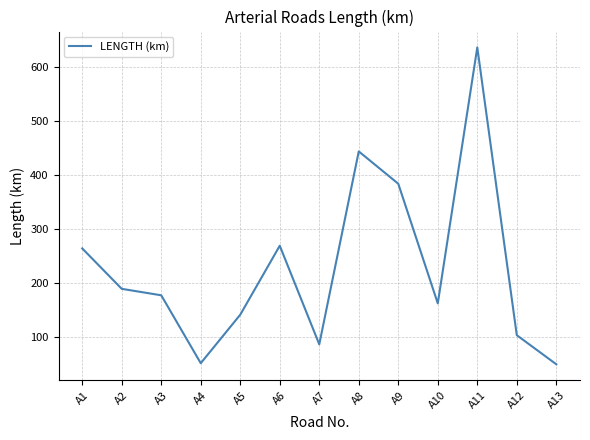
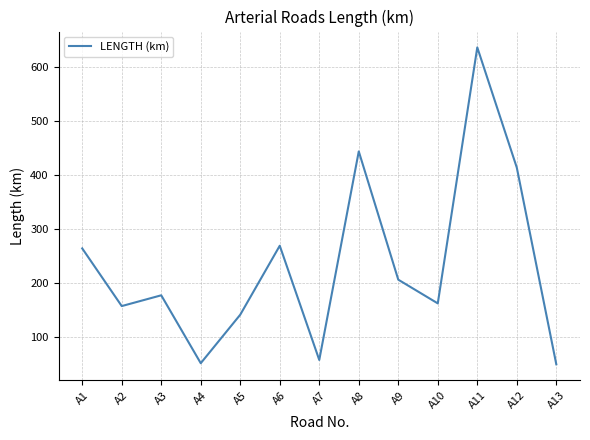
  {
    "A1": 260,
-   "A2": 190,
+   "A2": 160,
    "A3": 180,
    "A4": 50,
    "A5": 140,
    "A6": 270,
-   "A7": 90,
+   "A7": 60,
    "A8": 440,
-   "A9": 380,
+   "A9": 210,
    "A10": 160,
    "A11": 640,
-   "A12": 100,
+   "A12": 410,
    "A13": 50
  }
